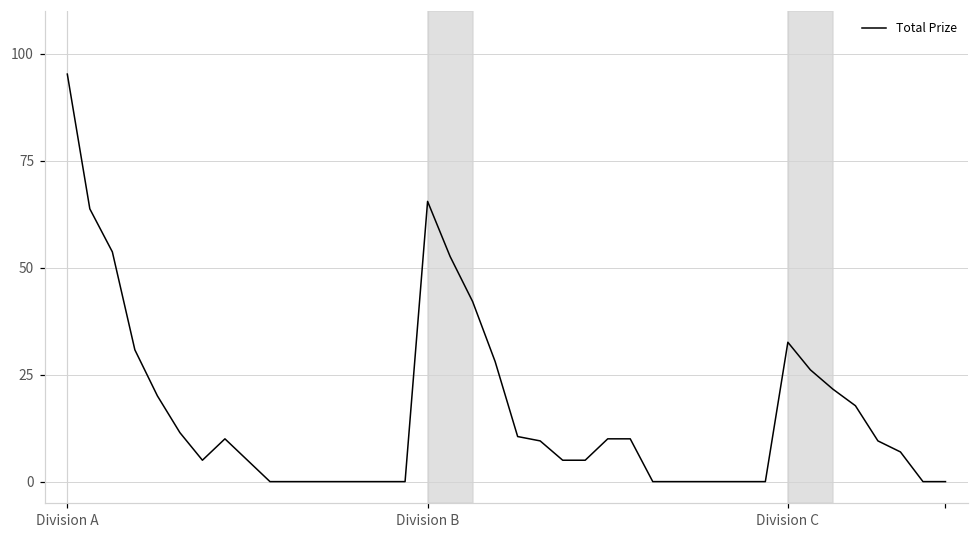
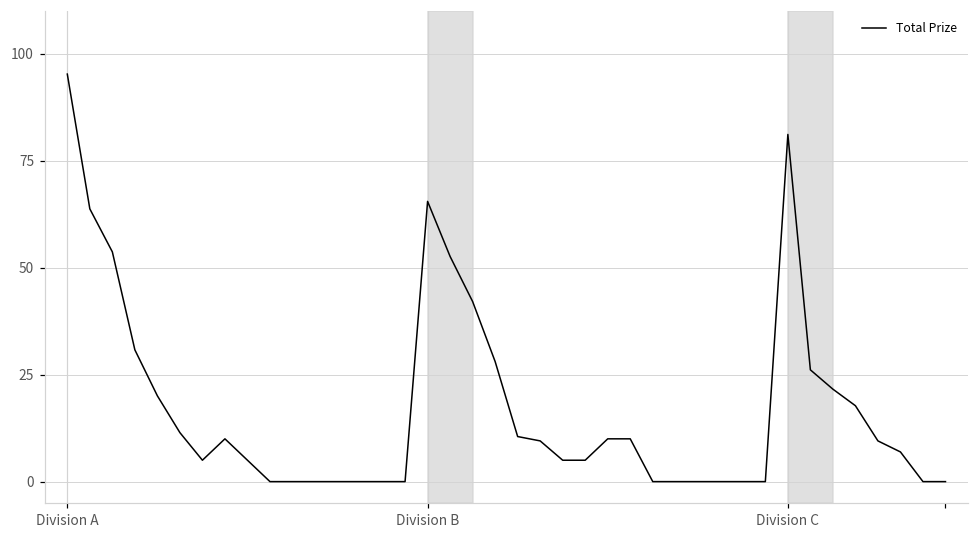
  {
    "Division A": 95,
    "Division B": 65,
-   "Division C": 33
+   "Division C": 81
  }
